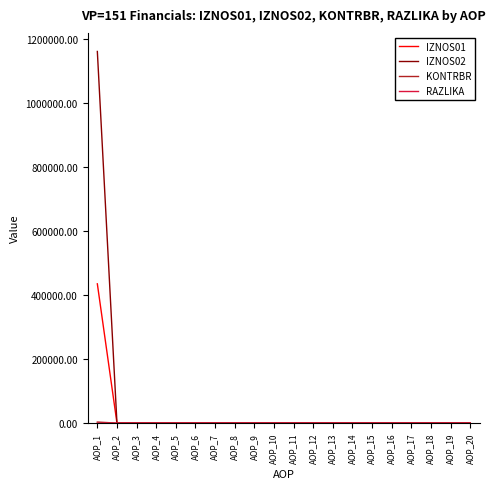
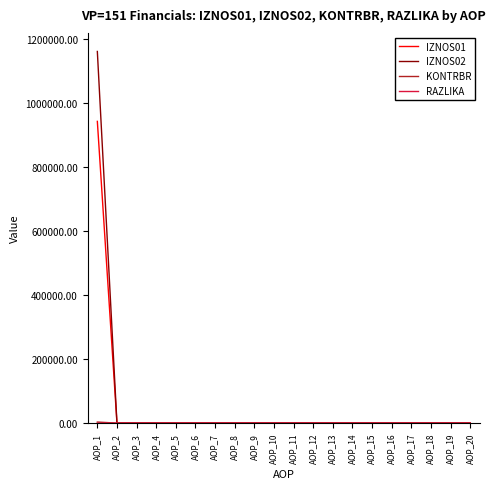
  {
    "IZNOS01": {
-     "AOP_1": 430000
+     "AOP_1": 940000
    },
    "IZNOS02": {
      "AOP_1": 1160000
    }
  }
